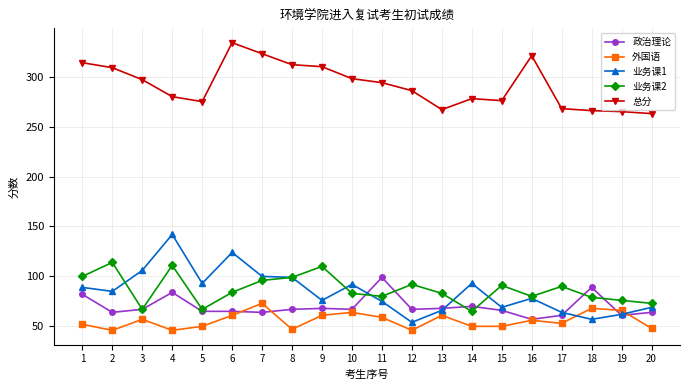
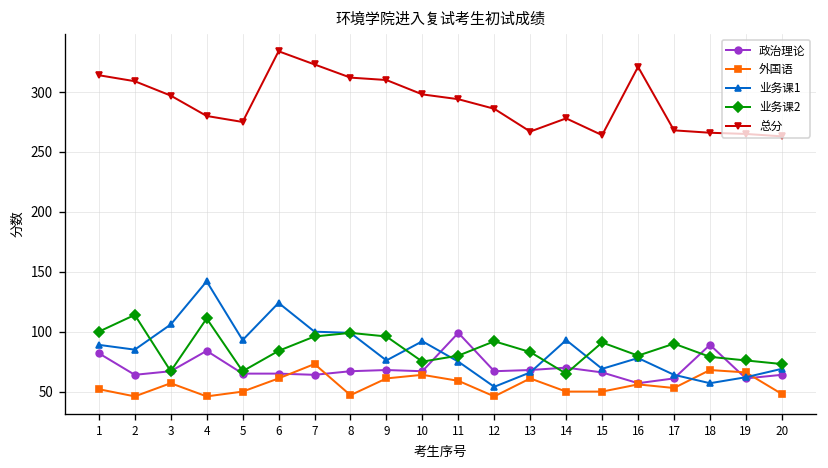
  {
    "政治理论": {
      "1": 80,
      "2": 60,
      "4": 80,
      "6": 70,
      "7": 60,
      "8": 70,
      "9": 70,
      "10": 70,
      "11": 100,
      "12": 70,
      "14": 70,
      "15": 70,
      "17": 60,
      "18": 90,
      "20": 60
    },
    "外国语": {
      "1": 50,
      "2": 50,
      "3": 60,
      "4": 50,
      "5": 50,
      "6": 60,
      "7": 70,
      "8": 50,
      "9": 60,
      "10": 60,
      "11": 60,
      "12": 50,
      "13": 60,
      "14": 50,
      "15": 50,
      "17": 50,
      "18": 70,
      "19": 70,
      "20": 50
    },
    "业务课1": {
      "1": 90,
      "2": 90,
      "3": 110,
      "4": 140,
      "5": 90,
      "6": 120,
      "7": 100,
      "9": 80,
      "10": 90,
      "11": 80,
      "12": 50,
      "14": 90,
      "15": 70,
      "17": 60,
      "18": 60,
      "20": 70
    },
    "业务课2": {
      "1": 100,
      "2": 110,
      "4": 110,
      "6": 80,
      "7": 100,
-     "9": 110,
-     "10": 83,
+     "9": 100,
+     "10": 75,
      "11": 80,
      "12": 90,
      "13": 80,
      "14": 70,
      "15": 90,
      "17": 90,
      "18": 80,
      "19": 80,
      "20": 70
    },
    "总分": {
      "1": 310,
      "2": 310,
      "3": 300,
      "4": 280,
      "5": 280,
      "6": 330,
      "7": 320,
      "8": 310,
      "9": 310,
      "10": 300,
      "11": 290,
      "12": 290,
      "13": 270,
      "14": 280,
-     "15": 280,
+     "15": 260,
      "16": 320,
      "17": 270,
      "18": 270,
      "19": 270,
      "20": 260
    }
  }
